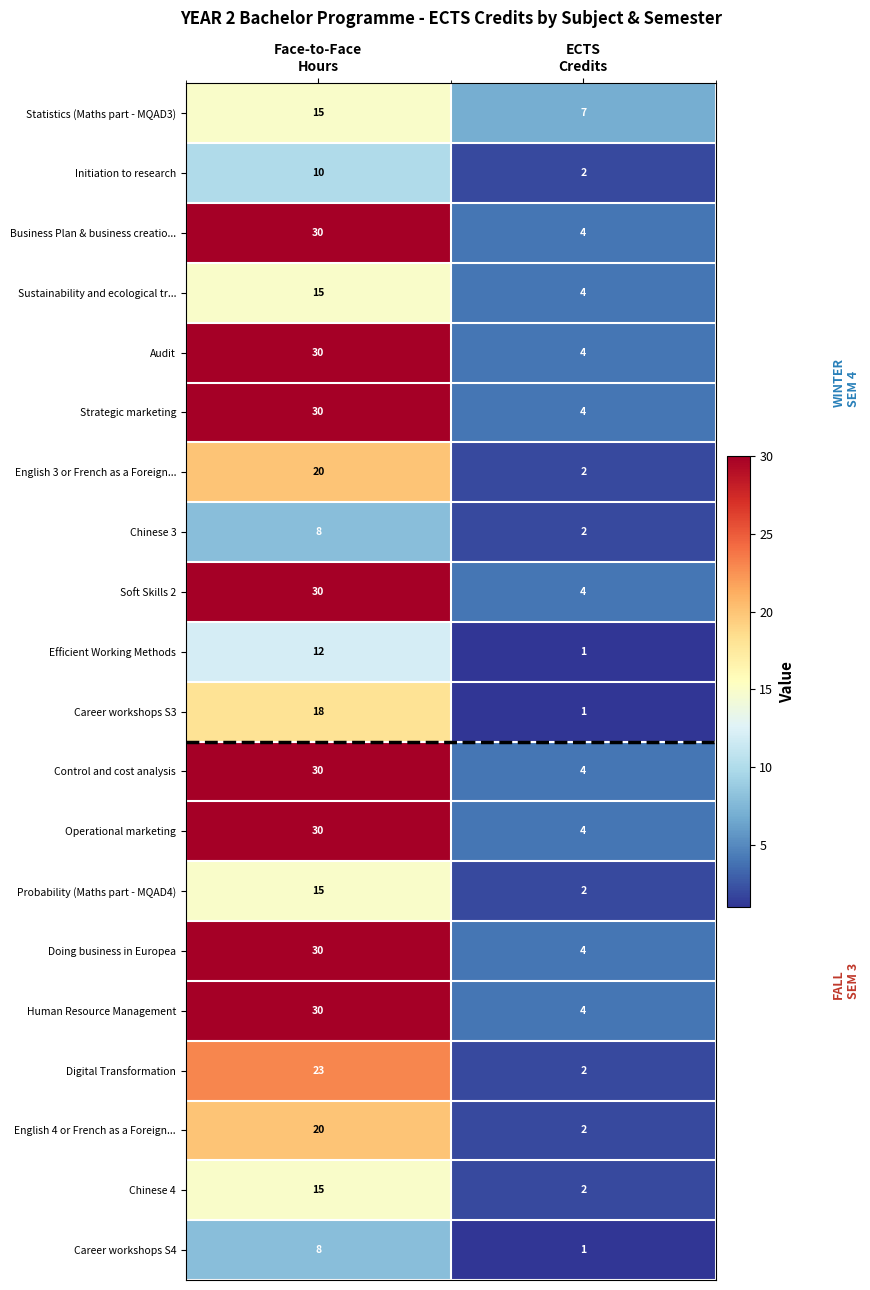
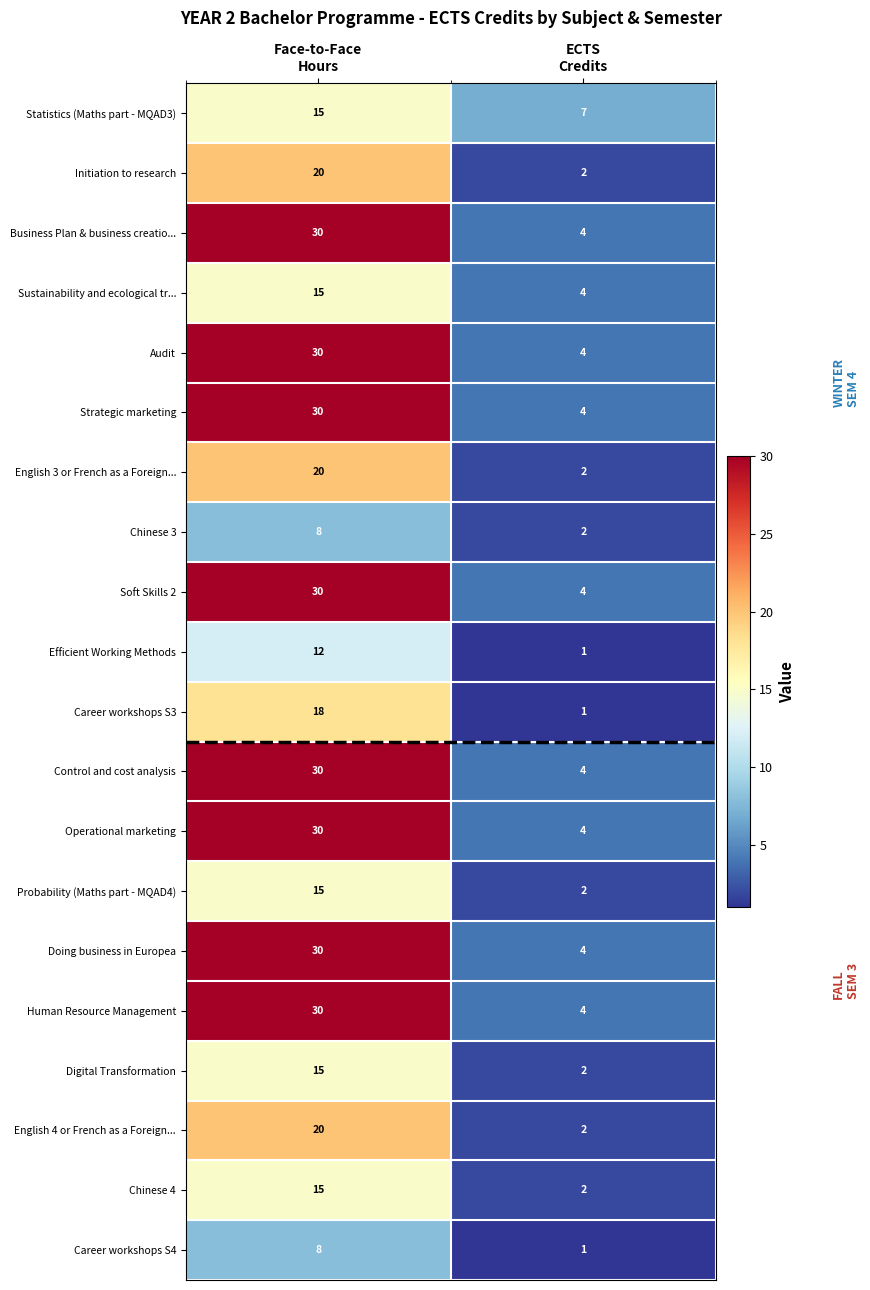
  {
    "Statistics (Maths part - MQAD3)": {
      "Face-to-Face Hours": 15,
      "ECTS Credits": 7
    },
    "Initiation to research": {
-     "Face-to-Face Hours": 10,
+     "Face-to-Face Hours": 20,
      "ECTS Credits": 2
    },
    "Business Plan & business creatio...": {
      "Face-to-Face Hours": 30,
      "ECTS Credits": 4
    },
    "Sustainability and ecological tr...": {
      "Face-to-Face Hours": 15,
      "ECTS Credits": 4
    },
    "Audit": {
      "Face-to-Face Hours": 30,
      "ECTS Credits": 4
    },
    "Strategic marketing": {
      "Face-to-Face Hours": 30,
      "ECTS Credits": 4
    },
    "English 3 or French as a Foreign...": {
      "Face-to-Face Hours": 20,
      "ECTS Credits": 2
    },
    "Chinese 3": {
      "Face-to-Face Hours": 8,
      "ECTS Credits": 2
    },
    "Soft Skills 2": {
      "Face-to-Face Hours": 30,
      "ECTS Credits": 4
    },
    "Efficient Working Methods": {
      "Face-to-Face Hours": 12,
      "ECTS Credits": 1
    },
    "Career workshops S3": {
      "Face-to-Face Hours": 18,
      "ECTS Credits": 1
    },
    "Control and cost analysis": {
      "Face-to-Face Hours": 30,
      "ECTS Credits": 4
    },
    "Operational marketing": {
      "Face-to-Face Hours": 30,
      "ECTS Credits": 4
    },
    "Probability (Maths part - MQAD4)": {
      "Face-to-Face Hours": 15,
      "ECTS Credits": 2
    },
    "Doing business in Europea": {
      "Face-to-Face Hours": 30,
      "ECTS Credits": 4
    },
    "Human Resource Management": {
      "Face-to-Face Hours": 30,
      "ECTS Credits": 4
    },
    "Digital Transformation": {
-     "Face-to-Face Hours": 23,
+     "Face-to-Face Hours": 15,
      "ECTS Credits": 2
    },
    "English 4 or French as a Foreign...": {
      "Face-to-Face Hours": 20,
      "ECTS Credits": 2
    },
    "Chinese 4": {
      "Face-to-Face Hours": 15,
      "ECTS Credits": 2
    },
    "Career workshops S4": {
      "Face-to-Face Hours": 8,
      "ECTS Credits": 1
    }
  }
